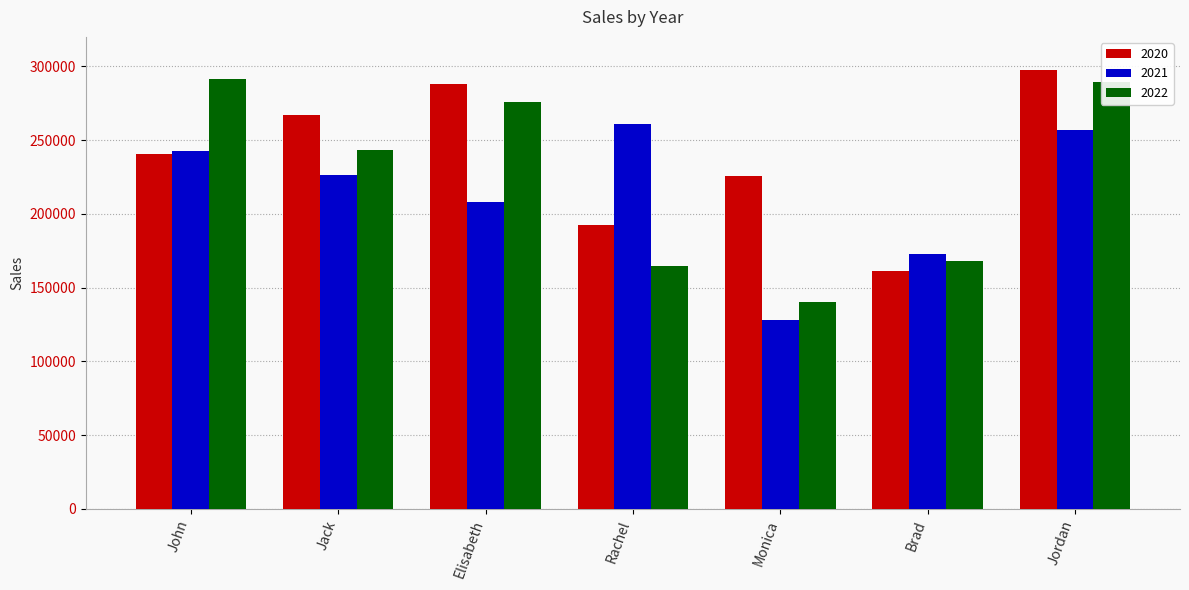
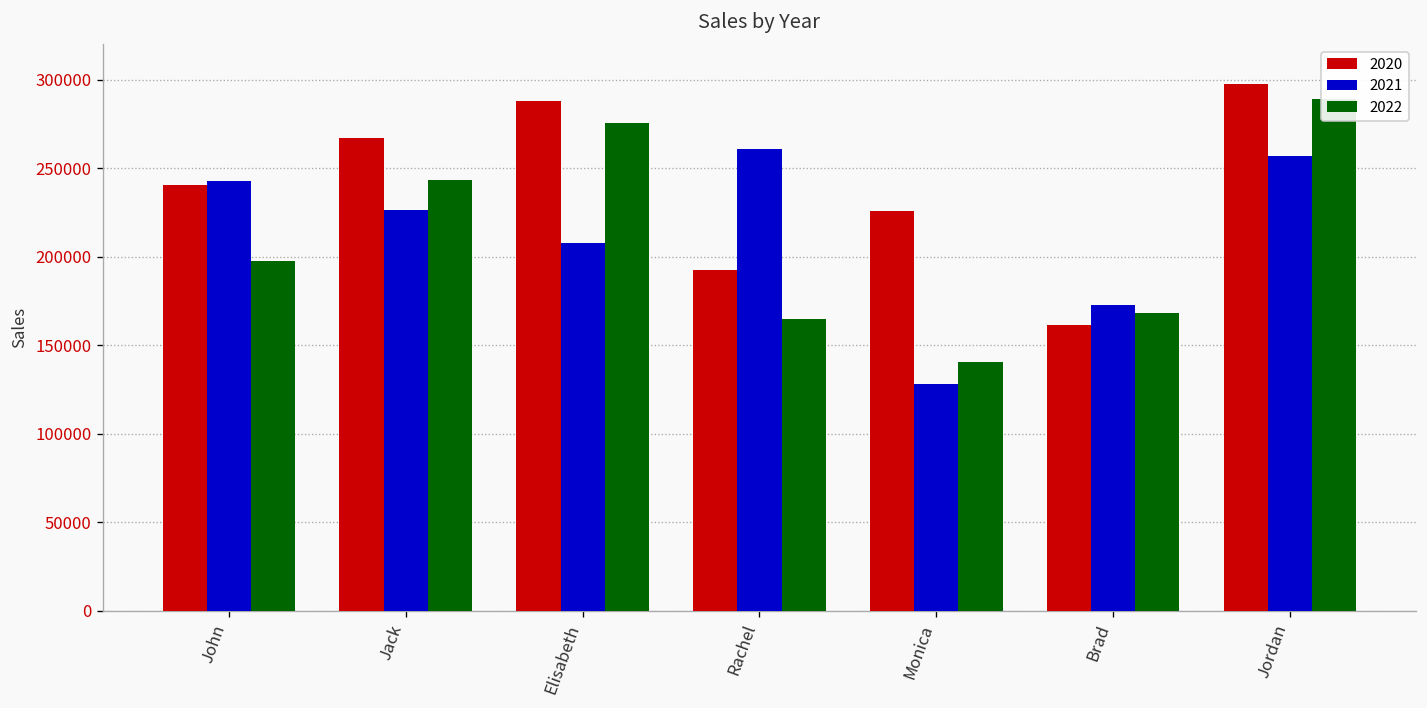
  {
    "2020": {
      "John": 241000,
      "Jack": 267000,
      "Elisabeth": 288000,
      "Rachel": 192000,
      "Monica": 226000,
      "Brad": 162000,
      "Jordan": 297000
    },
    "2021": {
      "John": 243000,
      "Jack": 226000,
      "Elisabeth": 208000,
      "Rachel": 261000,
      "Monica": 128000,
      "Brad": 173000,
      "Jordan": 257000
    },
    "2022": {
-     "John": 292000,
+     "John": 197000,
      "Jack": 243000,
      "Elisabeth": 276000,
      "Rachel": 165000,
      "Monica": 140000,
      "Brad": 168000
    }
  }
